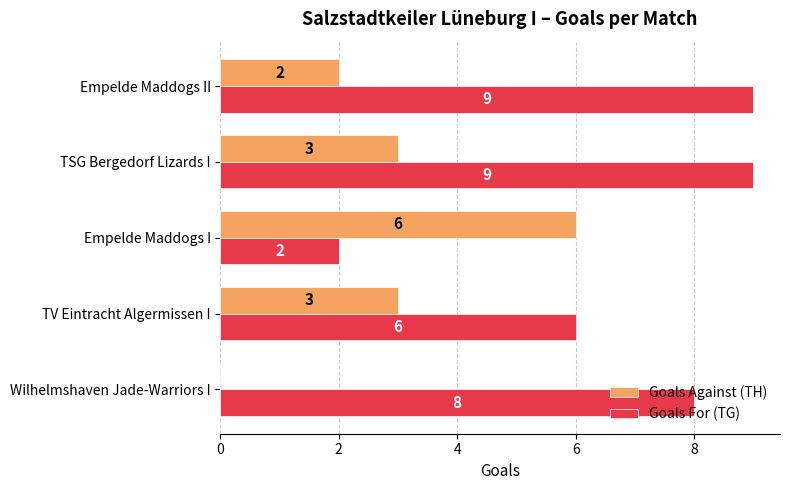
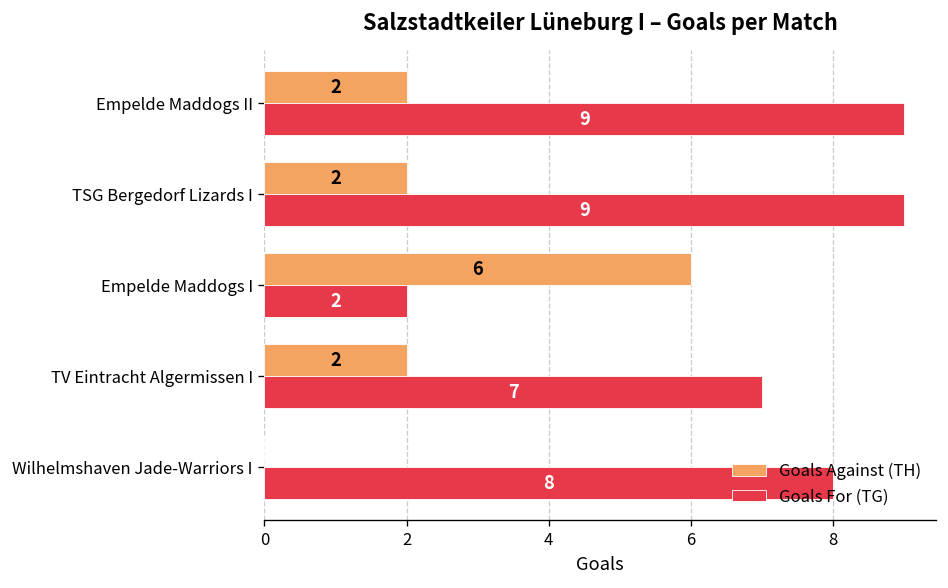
  {
    "Goals Against (TH)": {
      "Empelde Maddogs II": 2,
-     "TSG Bergedorf Lizards I": 3,
+     "TSG Bergedorf Lizards I": 2,
      "Empelde Maddogs I": 6,
-     "TV Eintracht Algermissen I": 3
+     "TV Eintracht Algermissen I": 2
    },
    "Goals For (TG)": {
      "Empelde Maddogs II": 9,
      "TSG Bergedorf Lizards I": 9,
      "Empelde Maddogs I": 2,
-     "TV Eintracht Algermissen I": 6,
+     "TV Eintracht Algermissen I": 7,
      "Wilhelmshaven Jade-Warriors I": 8
    }
  }
